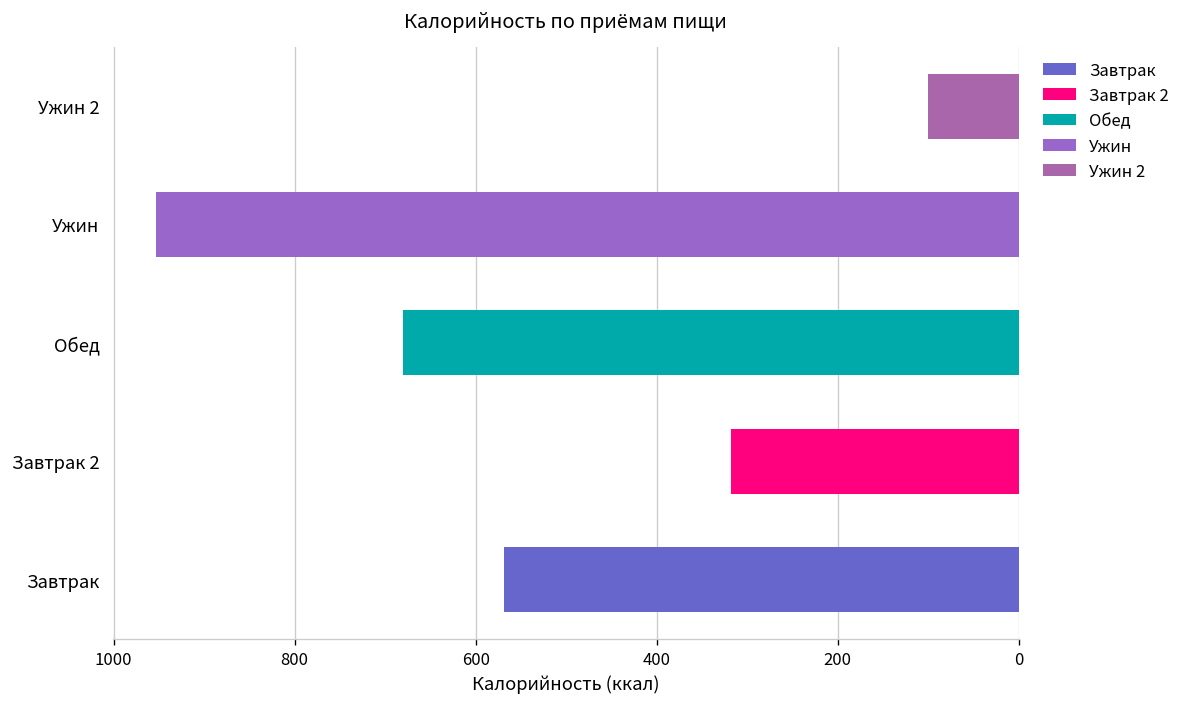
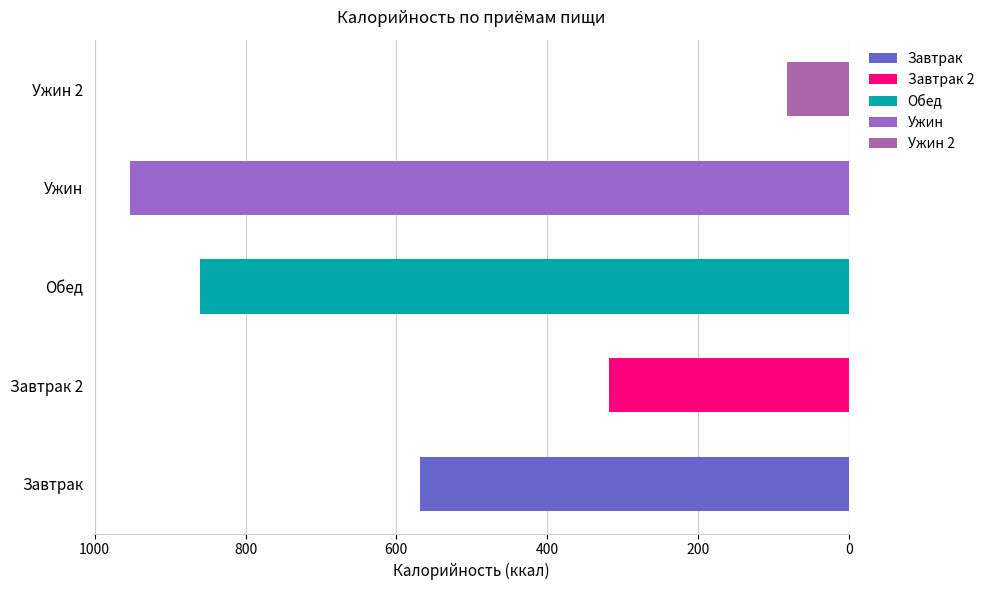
  {
-   "Ужин 2": 100,
+   "Ужин 2": 80,
    "Ужин": 950,
-   "Обед": 680,
+   "Обед": 860,
    "Завтрак 2": 320,
    "Завтрак": 570
  }
